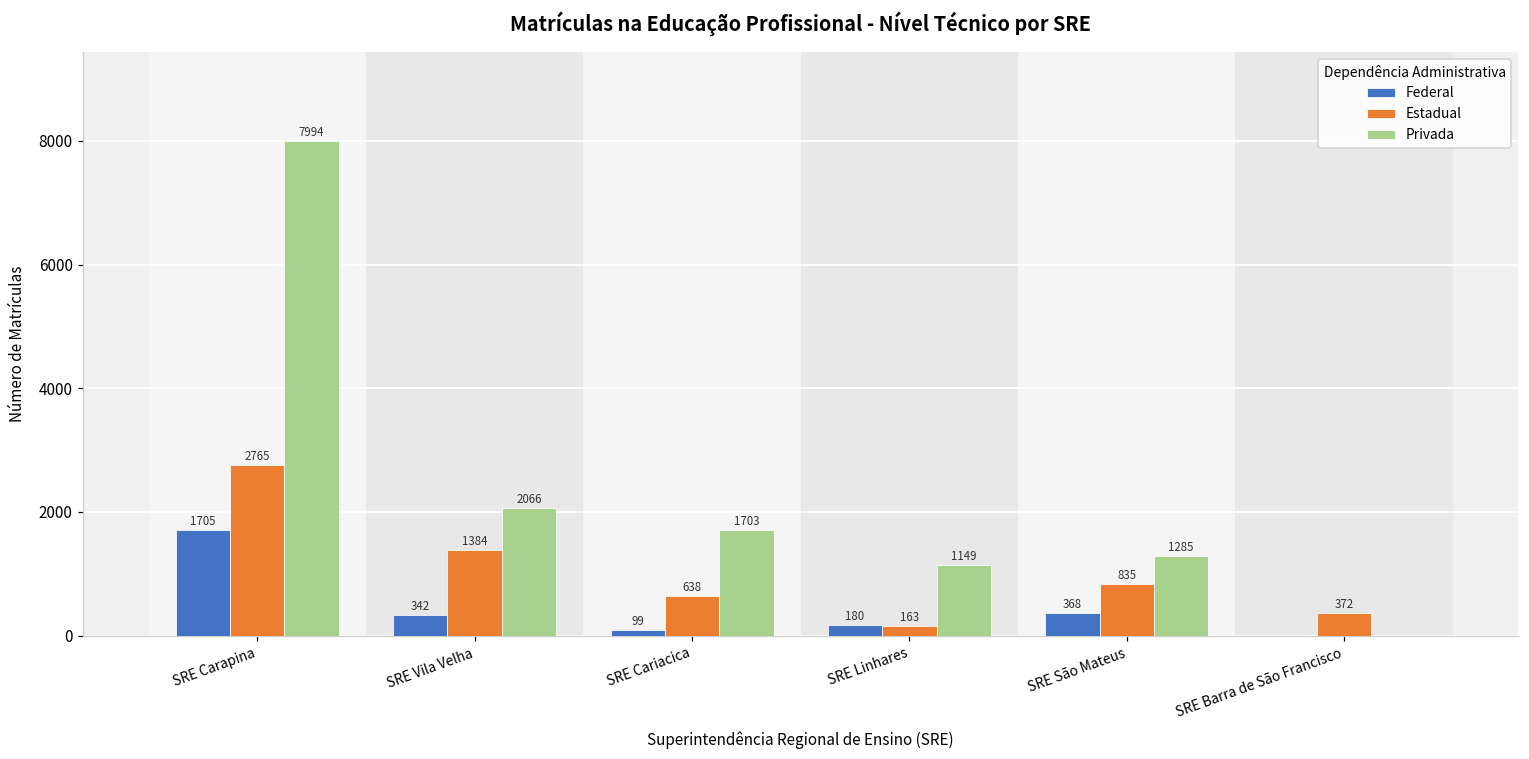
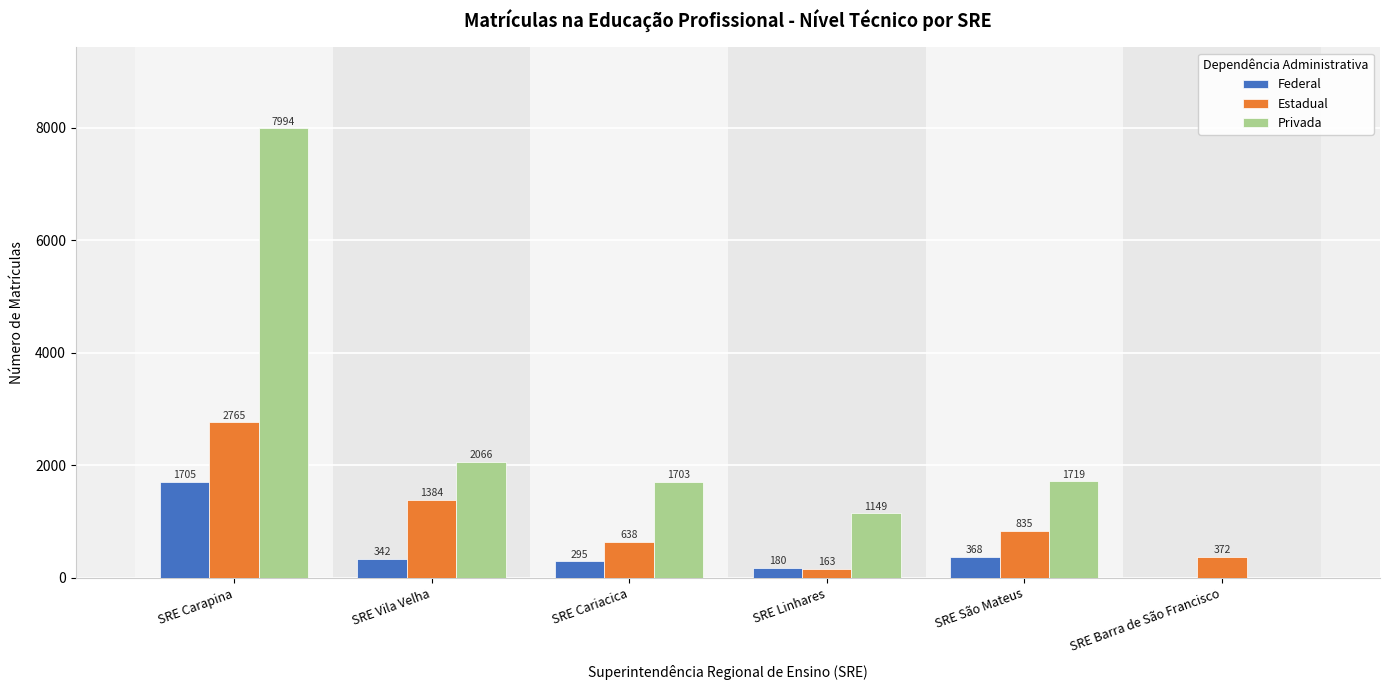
  {
    "Federal": {
      "SRE Carapina": 1705,
      "SRE Vila Velha": 342,
-     "SRE Cariacica": 99,
+     "SRE Cariacica": 295,
      "SRE Linhares": 180,
      "SRE São Mateus": 368
    },
    "Estadual": {
      "SRE Carapina": 2765,
      "SRE Vila Velha": 1384,
      "SRE Cariacica": 638,
      "SRE Linhares": 163,
      "SRE São Mateus": 835,
      "SRE Barra de São Francisco": 372
    },
    "Privada": {
      "SRE Carapina": 7994,
      "SRE Vila Velha": 2066,
      "SRE Cariacica": 1703,
      "SRE Linhares": 1149,
-     "SRE São Mateus": 1285
+     "SRE São Mateus": 1719
    }
  }
